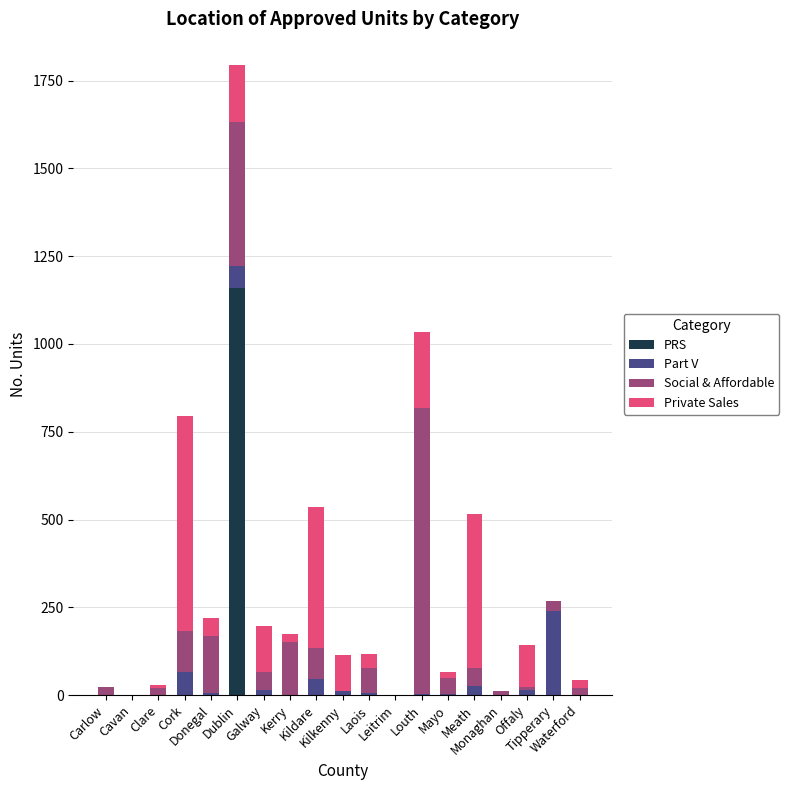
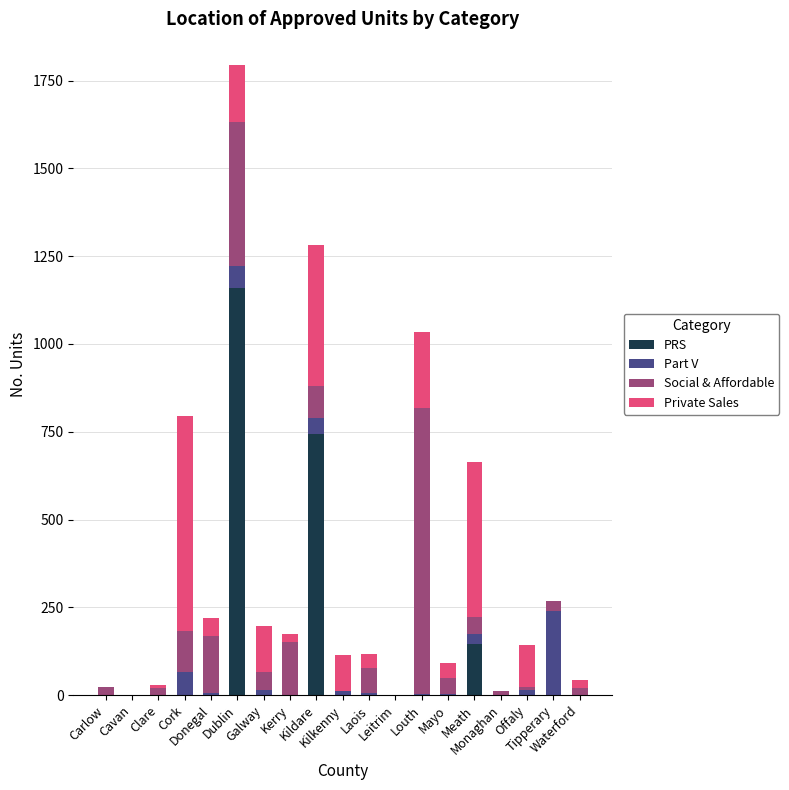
  {
    "PRS": {
      "Carlow": 0,
      "Cavan": 0,
      "Clare": 0,
      "Cork": 0,
      "Donegal": 0,
      "Dublin": 1160,
      "Galway": 0,
      "Kerry": 0,
-     "Kildare": 0,
+     "Kildare": 750,
      "Kilkenny": 0,
      "Laois": 0,
      "Leitrim": 0,
      "Louth": 0,
      "Mayo": 0,
-     "Meath": 0,
+     "Meath": 150,
      "Monaghan": 0,
      "Offaly": 0,
      "Tipperary": 0,
      "Waterford": 0
    },
    "Part V": {
      "Carlow": 0,
      "Cavan": 0,
      "Clare": 0,
      "Cork": 70,
      "Dublin": 60,
      "Galway": 20,
      "Kerry": 0,
      "Kildare": 50,
      "Kilkenny": 10,
      "Leitrim": 0,
      "Meath": 30,
      "Monaghan": 0,
      "Offaly": 20,
      "Tipperary": 240,
      "Waterford": 0
    },
    "Social & Affordable": {
      "Carlow": 20,
      "Cavan": 0,
      "Clare": 20,
      "Cork": 120,
      "Donegal": 160,
      "Dublin": 410,
      "Galway": 50,
      "Kerry": 150,
      "Kildare": 90,
      "Kilkenny": 0,
      "Laois": 70,
      "Leitrim": 0,
      "Louth": 820,
      "Mayo": 50,
      "Meath": 50,
      "Monaghan": 10,
      "Offaly": 10,
      "Tipperary": 30,
      "Waterford": 20
    },
    "Private Sales": {
      "Carlow": 0,
      "Cavan": 0,
      "Clare": 10,
      "Cork": 610,
      "Donegal": 50,
      "Dublin": 160,
      "Galway": 130,
      "Kerry": 20,
      "Kildare": 400,
      "Kilkenny": 100,
      "Laois": 40,
      "Leitrim": 0,
      "Louth": 220,
-     "Mayo": 20,
+     "Mayo": 40,
      "Meath": 440,
      "Monaghan": 0,
      "Offaly": 120,
      "Tipperary": 0,
      "Waterford": 30
    }
  }
